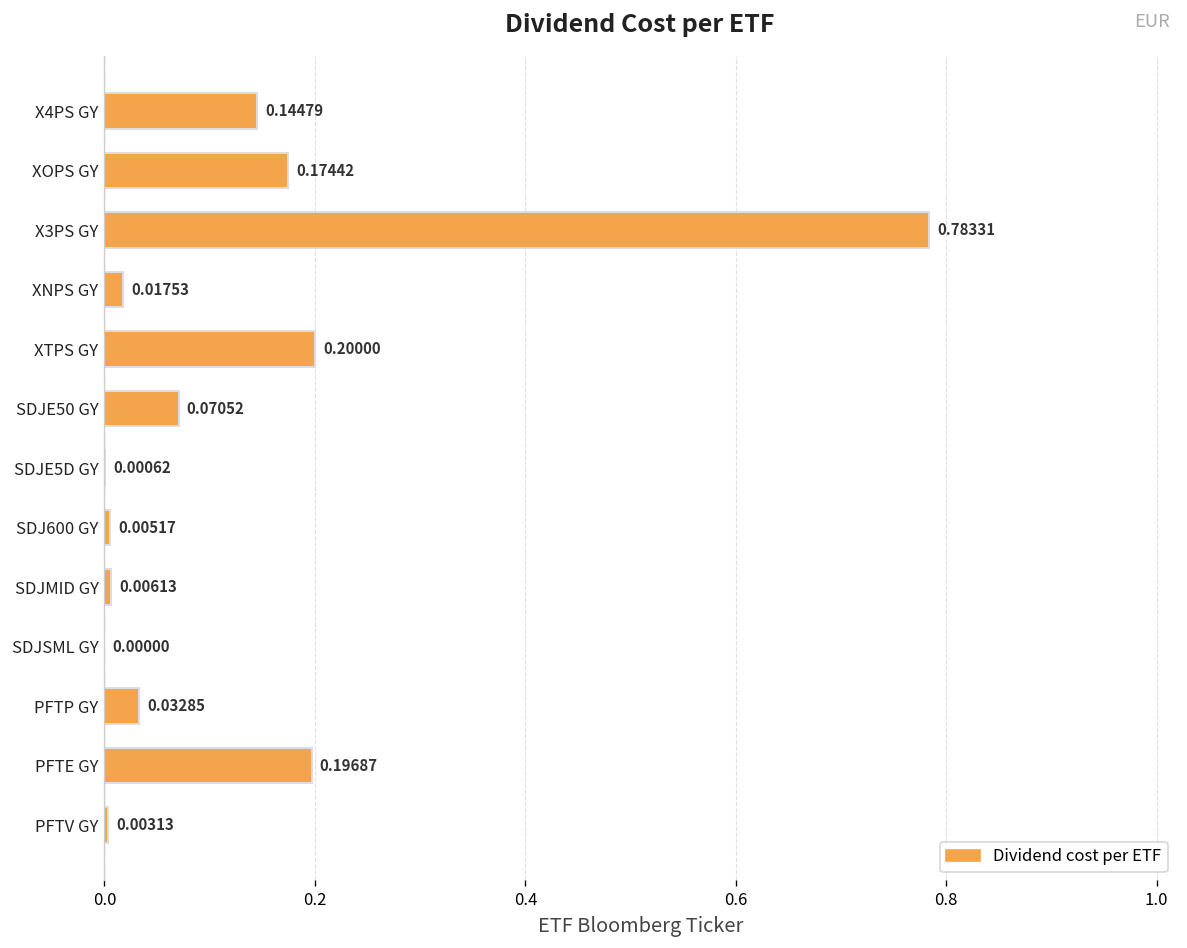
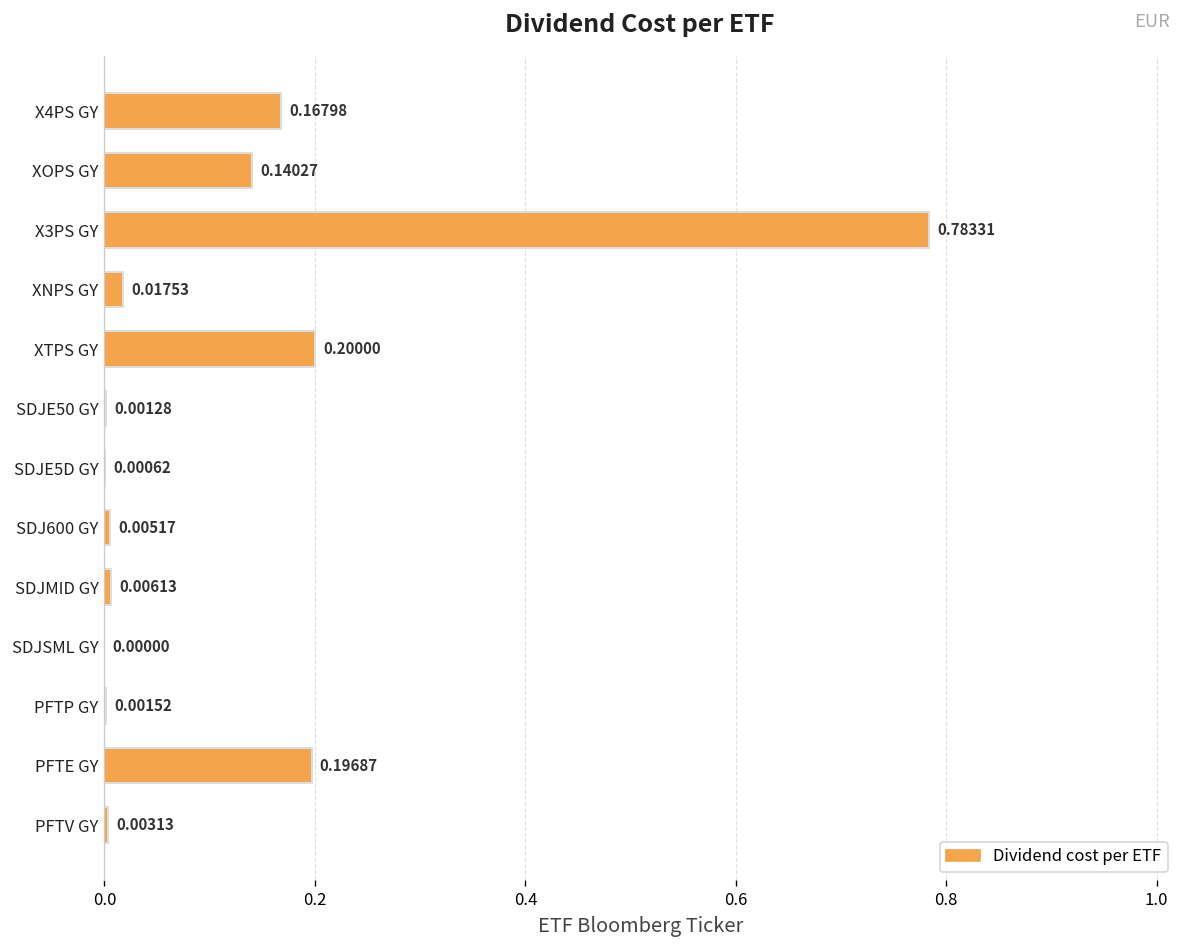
  {
-   "X4PS GY": 0.14479,
-   "XOPS GY": 0.17442,
+   "X4PS GY": 0.16798,
+   "XOPS GY": 0.14027,
    "X3PS GY": 0.78331,
    "XNPS GY": 0.01753,
    "XTPS GY": 0.20000,
-   "SDJE50 GY": 0.07052,
+   "SDJE50 GY": 0.00128,
    "SDJE5D GY": 0.00062,
    "SDJ600 GY": 0.00517,
    "SDJMID GY": 0.00613,
    "SDJSML GY": 0.00000,
-   "PFTP GY": 0.03285,
+   "PFTP GY": 0.00152,
    "PFTE GY": 0.19687,
    "PFTV GY": 0.00313
  }
